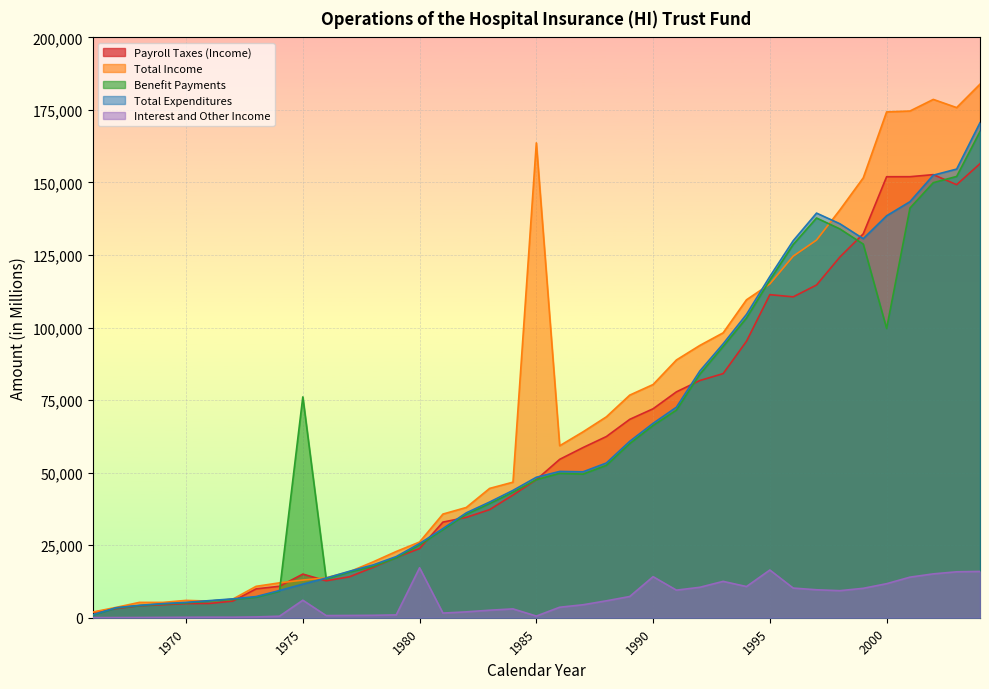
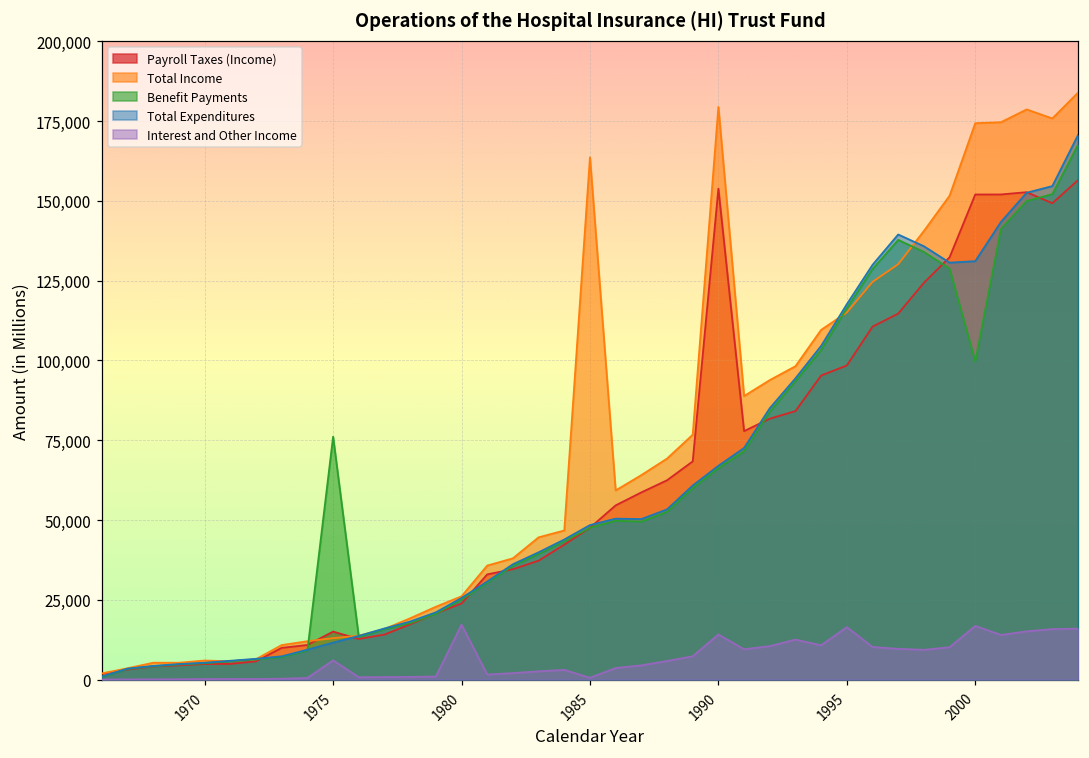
  {
    "Payroll Taxes (Income)": {
      "1975": "15,000",
      "1980": "24,000",
-     "1990": "72,000",
-     "1995": "111,000",
+     "1990": "154,000",
+     "1995": "98,000",
      "2000": "152,000"
    },
    "Total Income": {
      "1975": "13,000",
      "1985": "164,000",
-     "1990": "80,000",
+     "1990": "179,000",
      "1995": "115,000",
      "2000": "174,000"
    },
    "Benefit Payments": {
      "1975": "76,000",
      "1995": "116,000",
      "2000": "100,000"
    },
    "Total Expenditures": {
      "1975": "12,000",
      "1995": "118,000",
-     "2000": "139,000"
+     "2000": "131,000"
    },
    "Interest and Other Income": {
      "1970": "0",
      "1975": "6,000",
      "1980": "17,000",
      "1985": "1,000",
      "1990": "14,000",
      "1995": "16,000",
-     "2000": "12,000"
+     "2000": "17,000"
    }
  }
